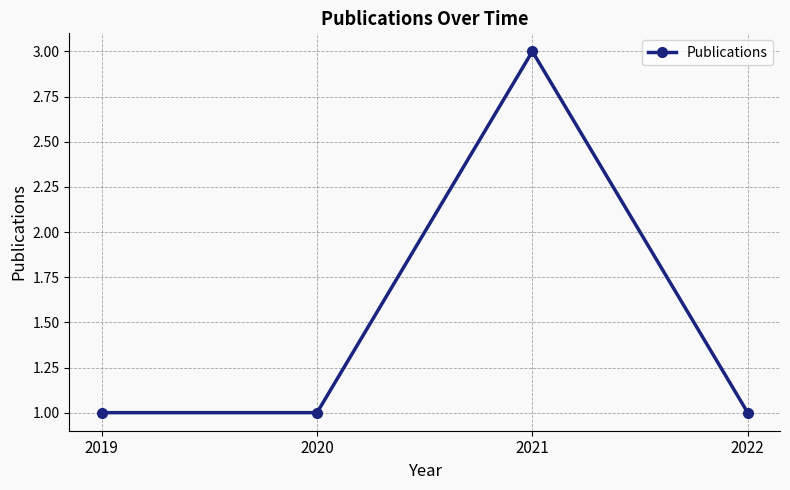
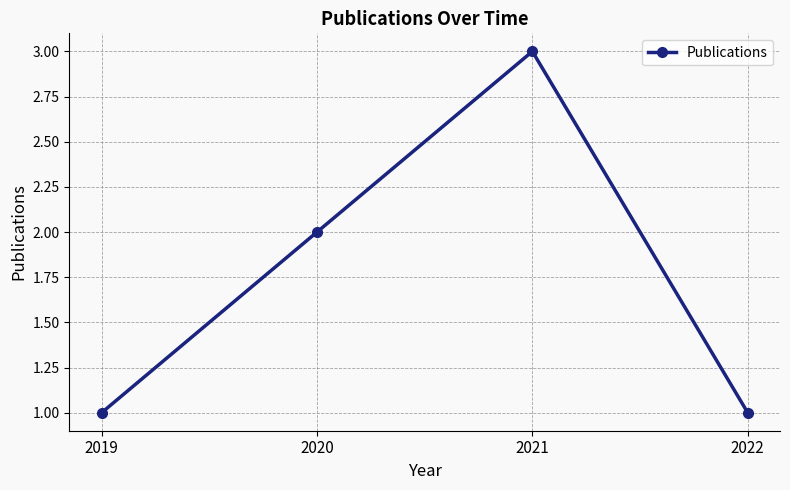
  {
    "2019": 1,
-   "2020": 1,
+   "2020": 2,
    "2021": 3,
    "2022": 1
  }
